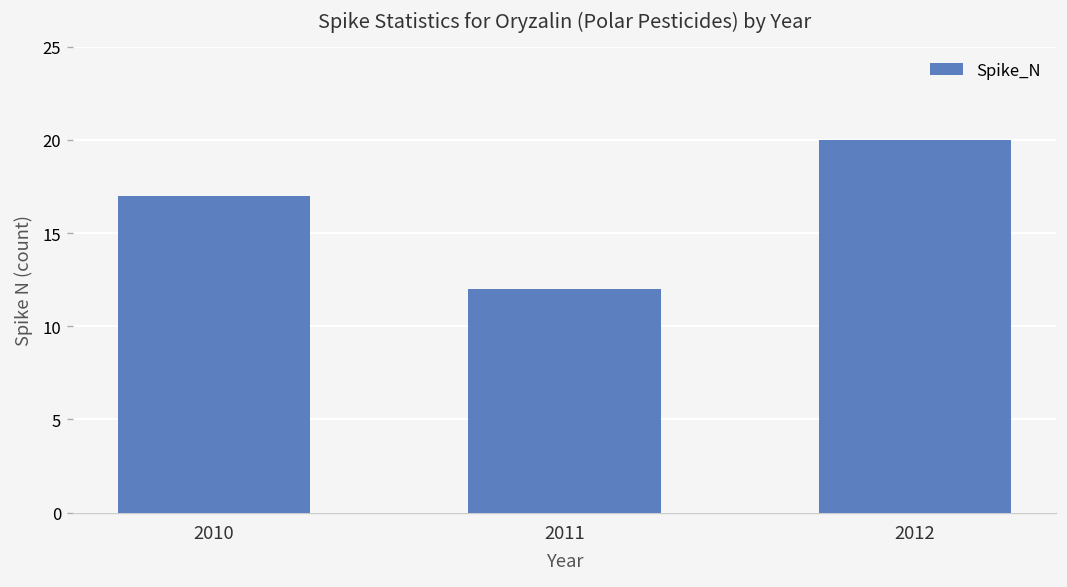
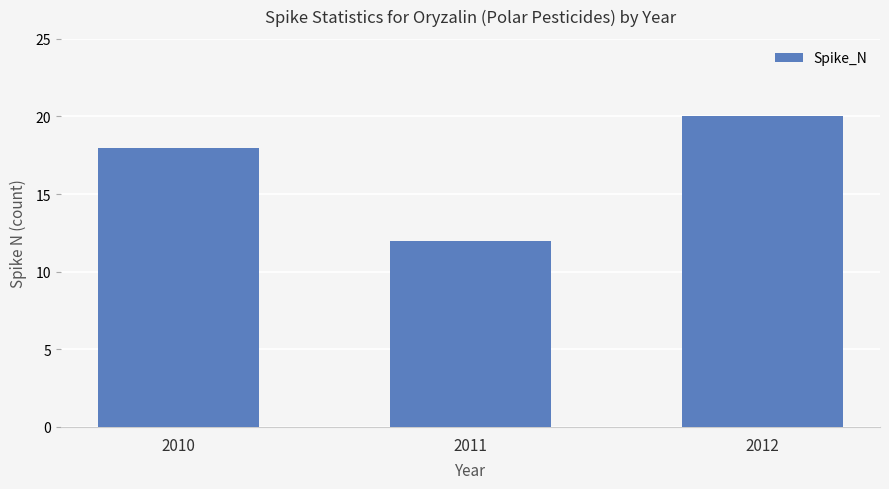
  {
-   "2010": 17,
+   "2010": 18,
    "2011": 12,
    "2012": 20
  }
